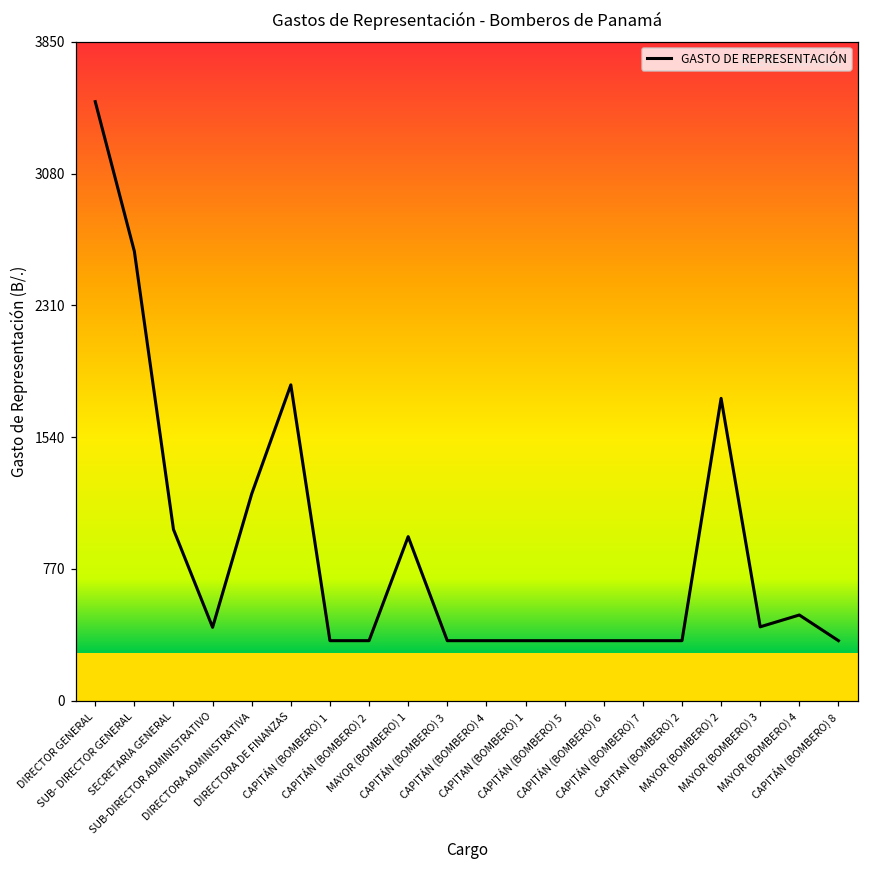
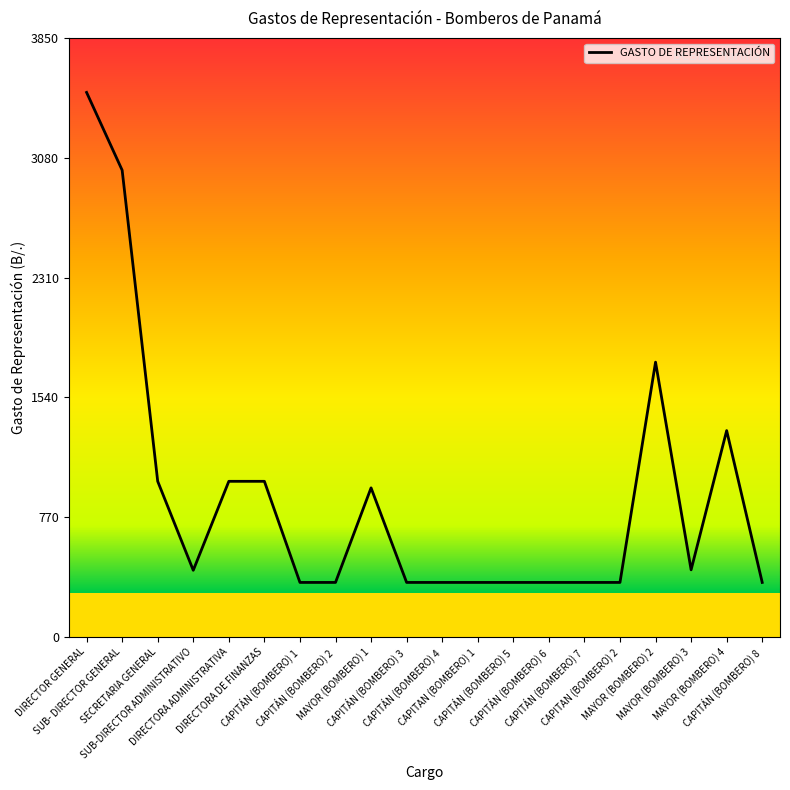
  {
    "DIRECTOR GENERAL": 3500,
-   "SUB- DIRECTOR GENERAL": 2630,
+   "SUB- DIRECTOR GENERAL": 3000,
    "SECRETARIA GENERAL": 1000,
    "SUB-DIRECTOR ADMINISTRATIVO": 430,
-   "DIRECTORA ADMINISTRATIVA": 1210,
-   "DIRECTORA DE FINANZAS": 1850,
+   "DIRECTORA ADMINISTRATIVA": 1000,
+   "DIRECTORA DE FINANZAS": 1000,
    "CAPITÁN (BOMBERO) 1": 350,
    "CAPITÁN (BOMBERO) 2": 350,
    "MAYOR (BOMBERO) 1": 960,
    "CAPITÁN (BOMBERO) 3": 350,
    "CAPITÁN (BOMBERO) 4": 350,
    "CAPITAN (BOMBERO) 1": 350,
    "CAPITÁN (BOMBERO) 5": 350,
    "CAPITÁN (BOMBERO) 6": 350,
    "CAPITÁN (BOMBERO) 7": 350,
    "CAPITAN (BOMBERO) 2": 350,
    "MAYOR (BOMBERO) 2": 1770,
    "MAYOR (BOMBERO) 3": 430,
-   "MAYOR (BOMBERO) 4": 500,
+   "MAYOR (BOMBERO) 4": 1330,
    "CAPITÁN (BOMBERO) 8": 350
  }
